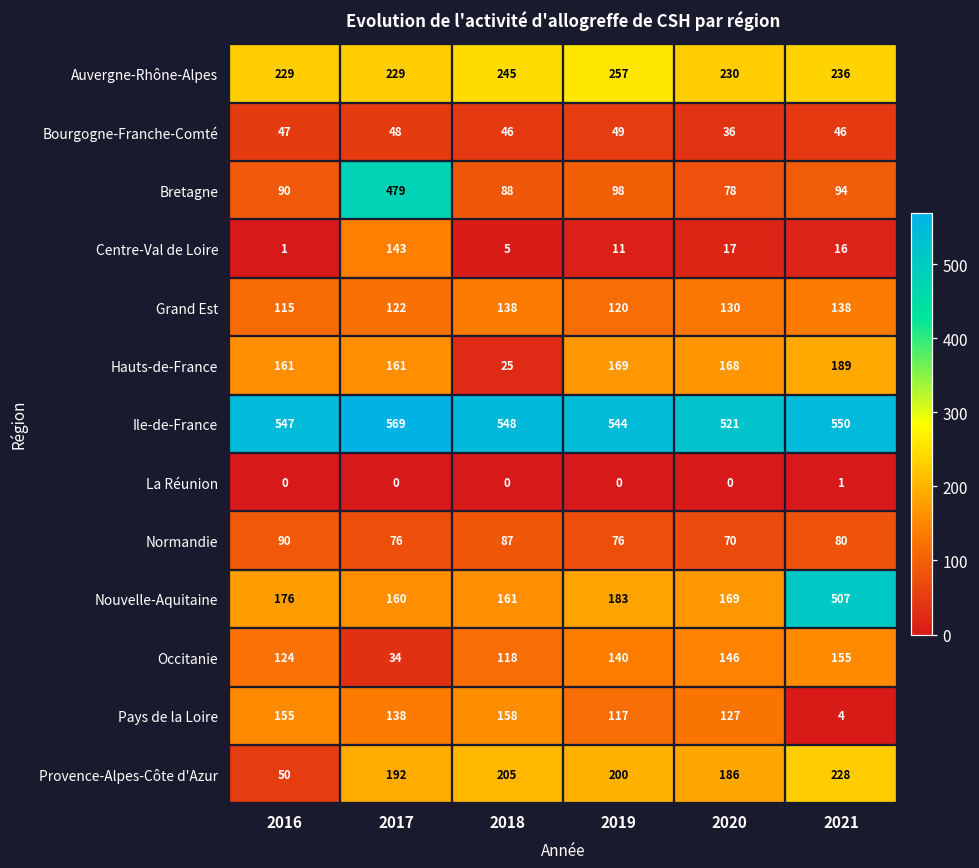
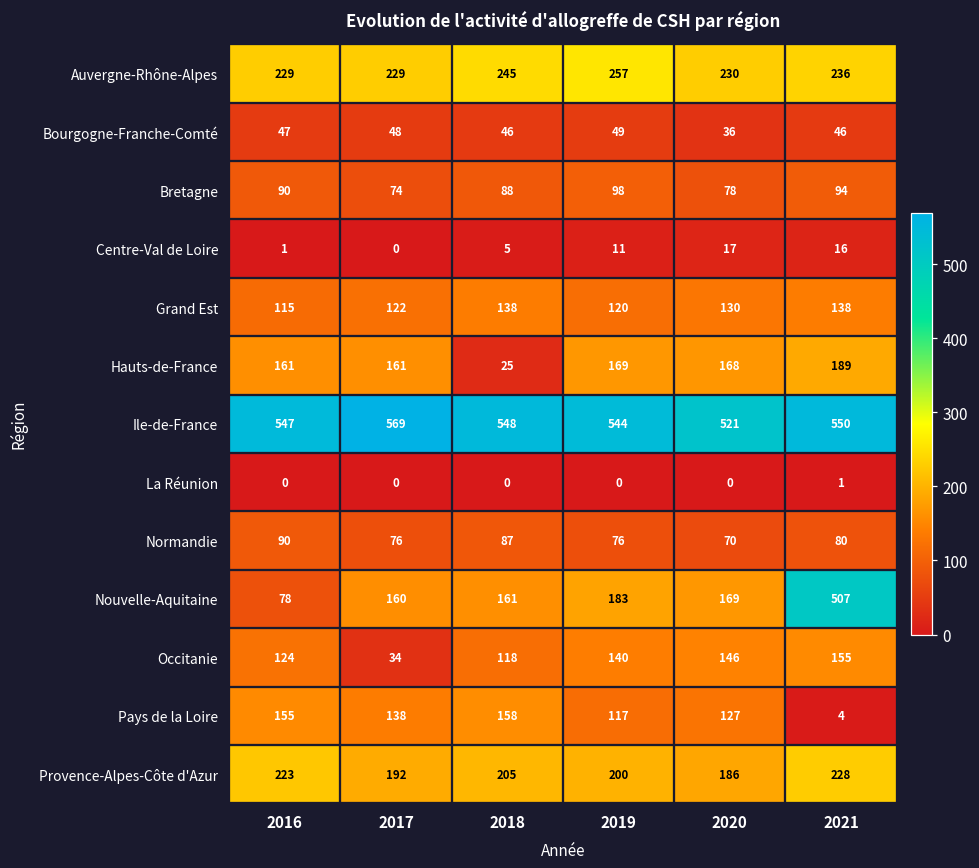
  {
    "Auvergne-Rhône-Alpes": {
      "2016": 229,
      "2017": 229,
      "2018": 245,
      "2019": 257,
      "2020": 230,
      "2021": 236
    },
    "Bourgogne-Franche-Comté": {
      "2016": 47,
      "2017": 48,
      "2018": 46,
      "2019": 49,
      "2020": 36,
      "2021": 46
    },
    "Bretagne": {
      "2016": 90,
-     "2017": 479,
+     "2017": 74,
      "2018": 88,
      "2019": 98,
      "2020": 78,
      "2021": 94
    },
    "Centre-Val de Loire": {
      "2016": 1,
-     "2017": 143,
+     "2017": 0,
      "2018": 5,
      "2019": 11,
      "2020": 17,
      "2021": 16
    },
    "Grand Est": {
      "2016": 115,
      "2017": 122,
      "2018": 138,
      "2019": 120,
      "2020": 130,
      "2021": 138
    },
    "Hauts-de-France": {
      "2016": 161,
      "2017": 161,
      "2018": 25,
      "2019": 169,
      "2020": 168,
      "2021": 189
    },
    "Ile-de-France": {
      "2016": 547,
      "2017": 569,
      "2018": 548,
      "2019": 544,
      "2020": 521,
      "2021": 550
    },
    "La Réunion": {
      "2016": 0,
      "2017": 0,
      "2018": 0,
      "2019": 0,
      "2020": 0,
      "2021": 1
    },
    "Normandie": {
      "2016": 90,
      "2017": 76,
      "2018": 87,
      "2019": 76,
      "2020": 70,
      "2021": 80
    },
    "Nouvelle-Aquitaine": {
-     "2016": 176,
+     "2016": 78,
      "2017": 160,
      "2018": 161,
      "2019": 183,
      "2020": 169,
      "2021": 507
    },
    "Occitanie": {
      "2016": 124,
      "2017": 34,
      "2018": 118,
      "2019": 140,
      "2020": 146,
      "2021": 155
    },
    "Pays de la Loire": {
      "2016": 155,
      "2017": 138,
      "2018": 158,
      "2019": 117,
      "2020": 127,
      "2021": 4
    },
    "Provence-Alpes-Côte d'Azur": {
-     "2016": 50,
+     "2016": 223,
      "2017": 192,
      "2018": 205,
      "2019": 200,
      "2020": 186,
      "2021": 228
    }
  }
